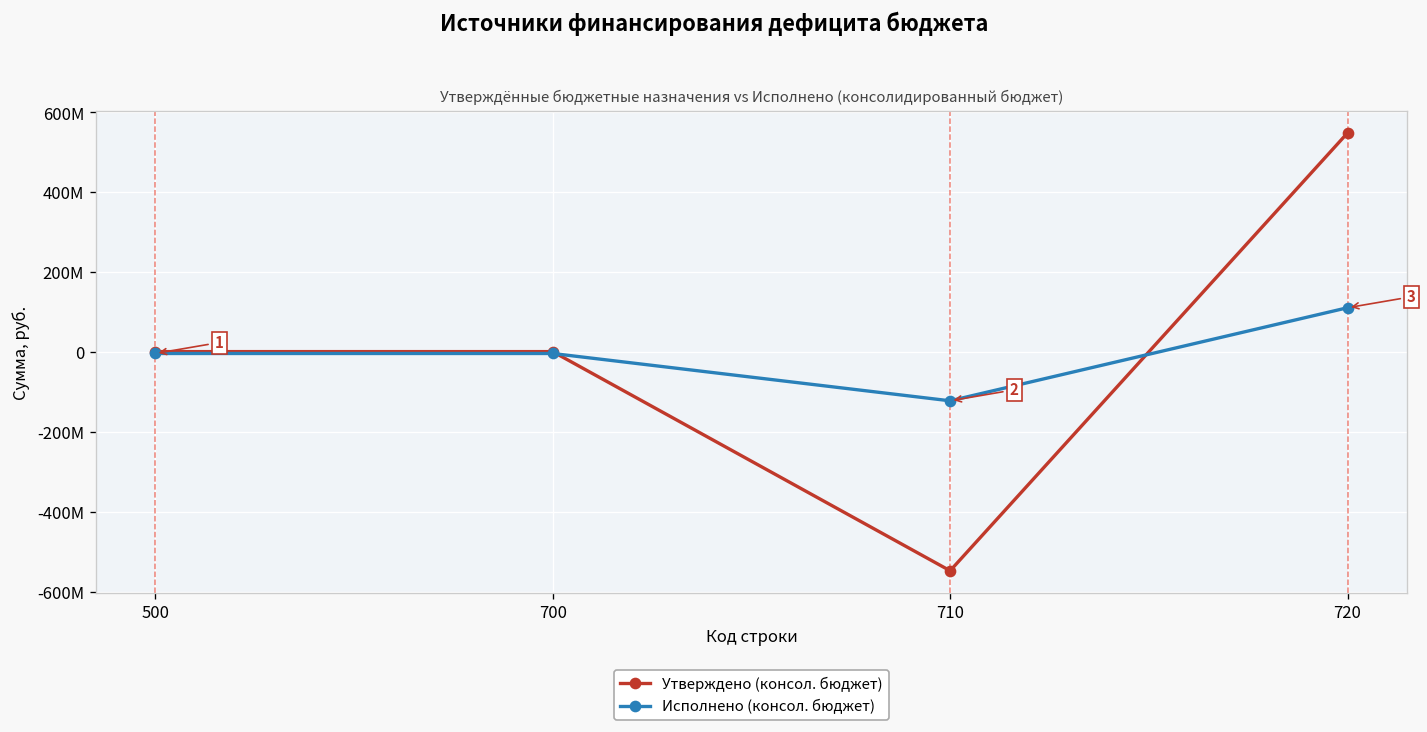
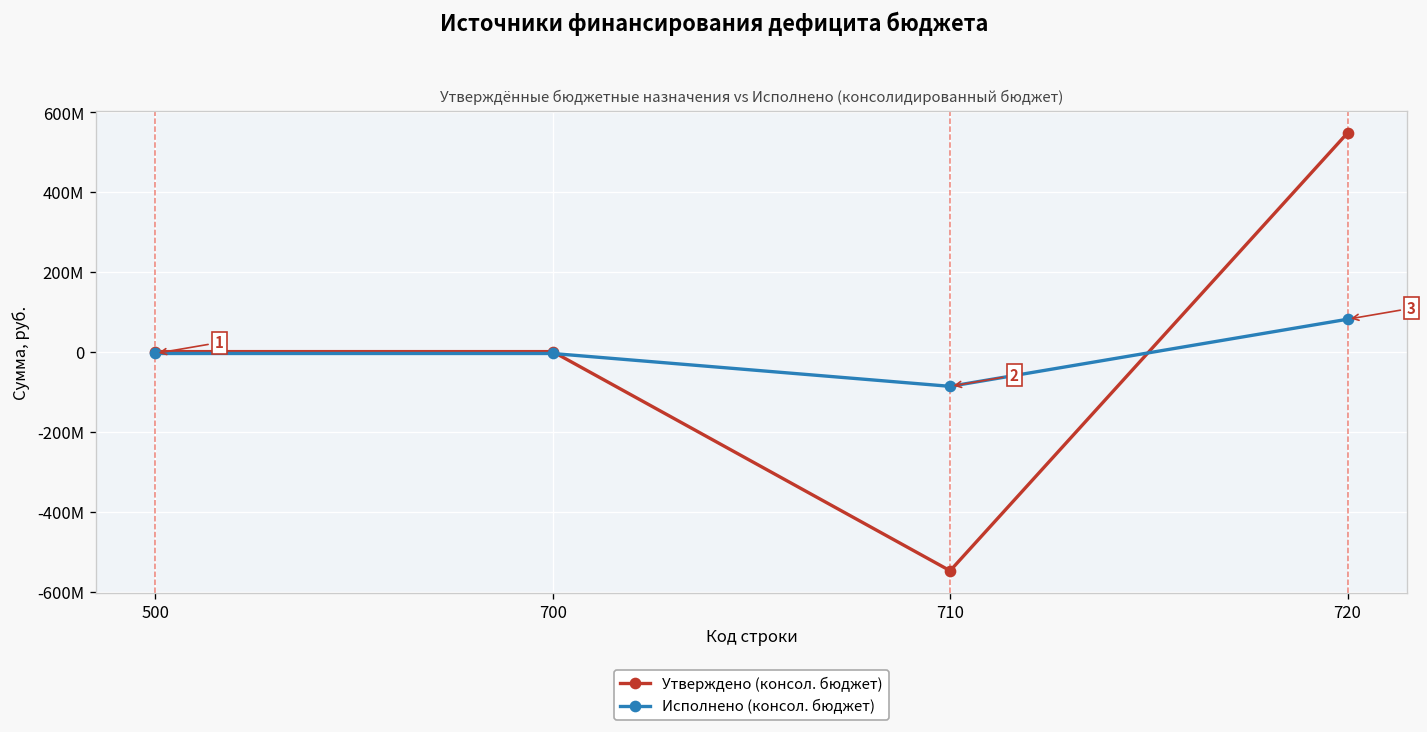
  {
    "Утверждено (консол. бюджет)": {
      "710": -550000000,
      "720": 550000000
    },
    "Исполнено (консол. бюджет)": {
-     "710": -120000000,
-     "720": 110000000
+     "710": -90000000,
+     "720": 80000000
    }
  }
